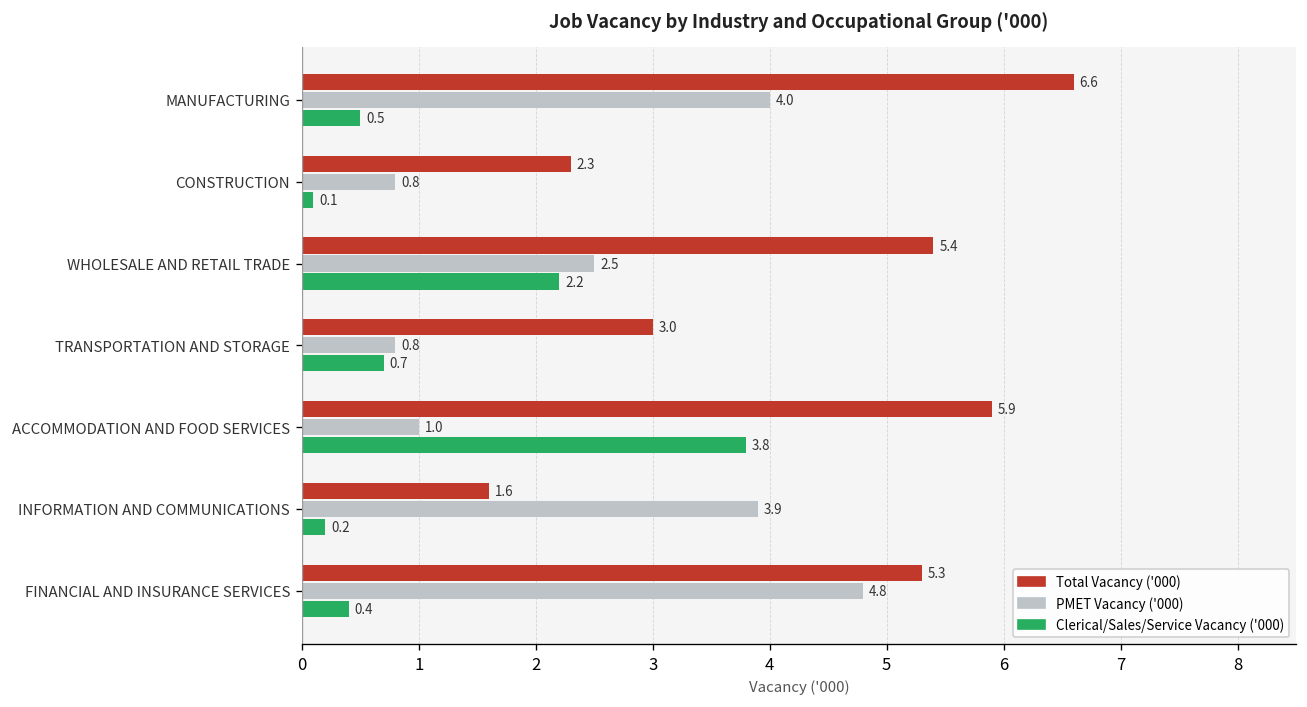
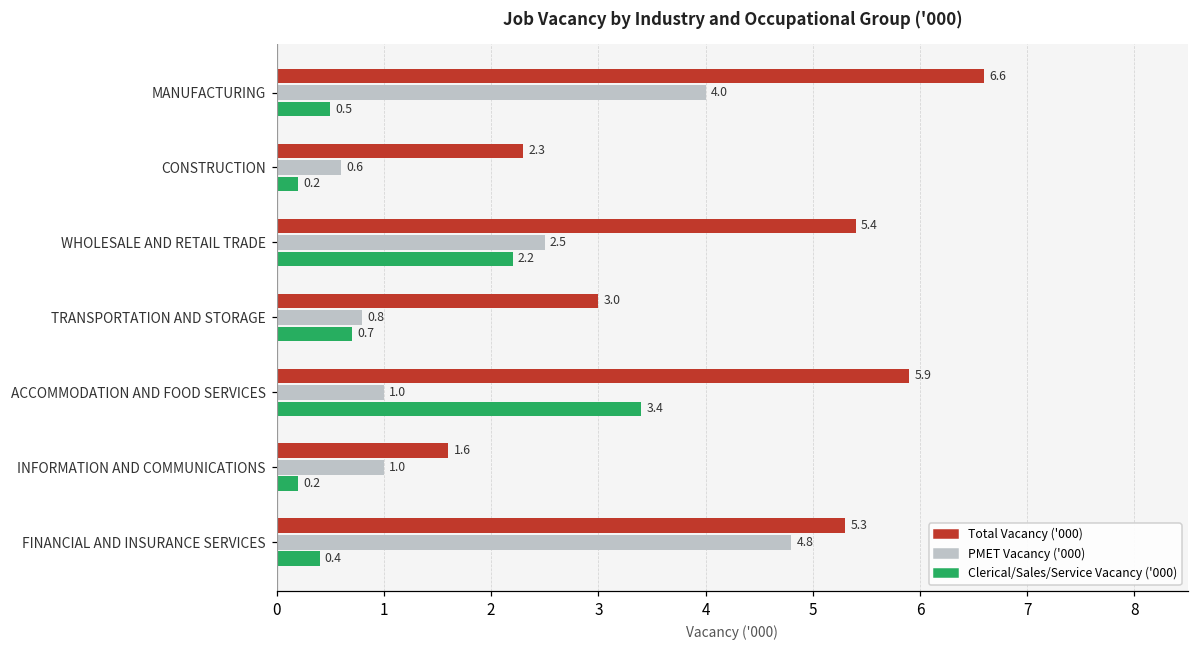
  {
    "Total Vacancy ('000)": {
      "MANUFACTURING": 6.6,
      "CONSTRUCTION": 2.3,
      "WHOLESALE AND RETAIL TRADE": 5.4,
      "TRANSPORTATION AND STORAGE": 3.0,
      "ACCOMMODATION AND FOOD SERVICES": 5.9,
      "INFORMATION AND COMMUNICATIONS": 1.6,
      "FINANCIAL AND INSURANCE SERVICES": 5.3
    },
    "PMET Vacancy ('000)": {
      "MANUFACTURING": 4.0,
-     "CONSTRUCTION": 0.8,
+     "CONSTRUCTION": 0.6,
      "WHOLESALE AND RETAIL TRADE": 2.5,
      "TRANSPORTATION AND STORAGE": 0.8,
      "ACCOMMODATION AND FOOD SERVICES": 1.0,
-     "INFORMATION AND COMMUNICATIONS": 3.9,
+     "INFORMATION AND COMMUNICATIONS": 1.0,
      "FINANCIAL AND INSURANCE SERVICES": 4.8
    },
    "Clerical/Sales/Service Vacancy ('000)": {
      "MANUFACTURING": 0.5,
-     "CONSTRUCTION": 0.1,
+     "CONSTRUCTION": 0.2,
      "WHOLESALE AND RETAIL TRADE": 2.2,
      "TRANSPORTATION AND STORAGE": 0.7,
-     "ACCOMMODATION AND FOOD SERVICES": 3.8,
+     "ACCOMMODATION AND FOOD SERVICES": 3.4,
      "INFORMATION AND COMMUNICATIONS": 0.2,
      "FINANCIAL AND INSURANCE SERVICES": 0.4
    }
  }
